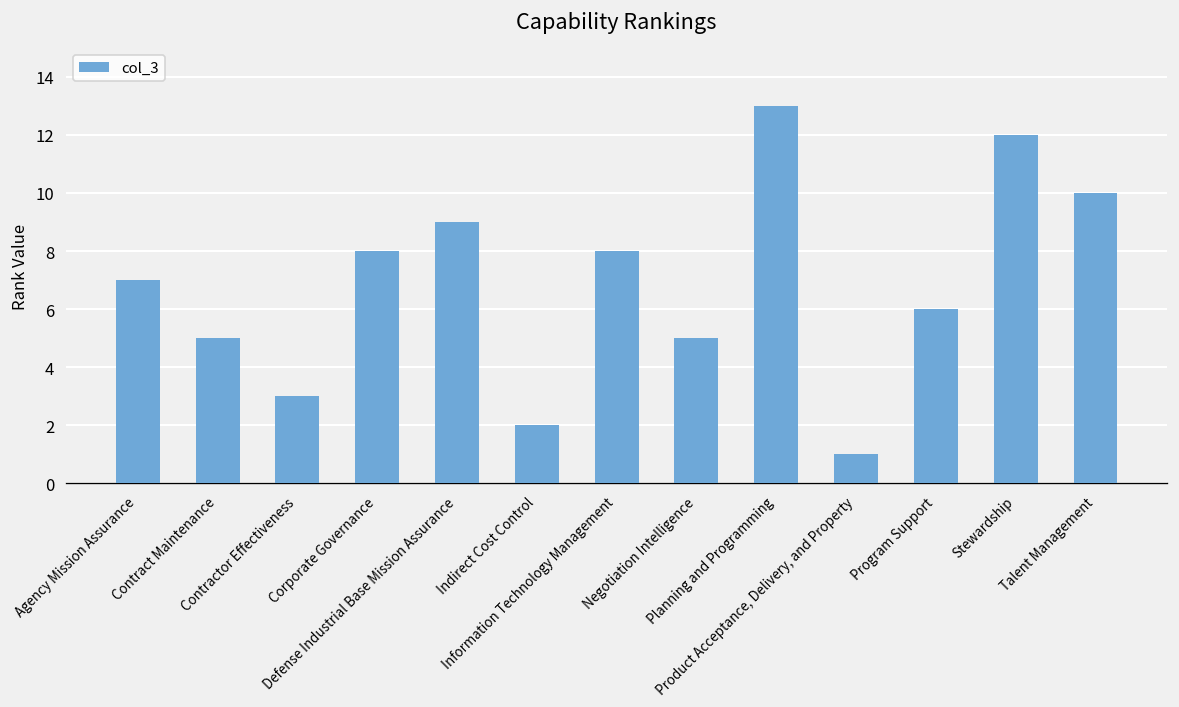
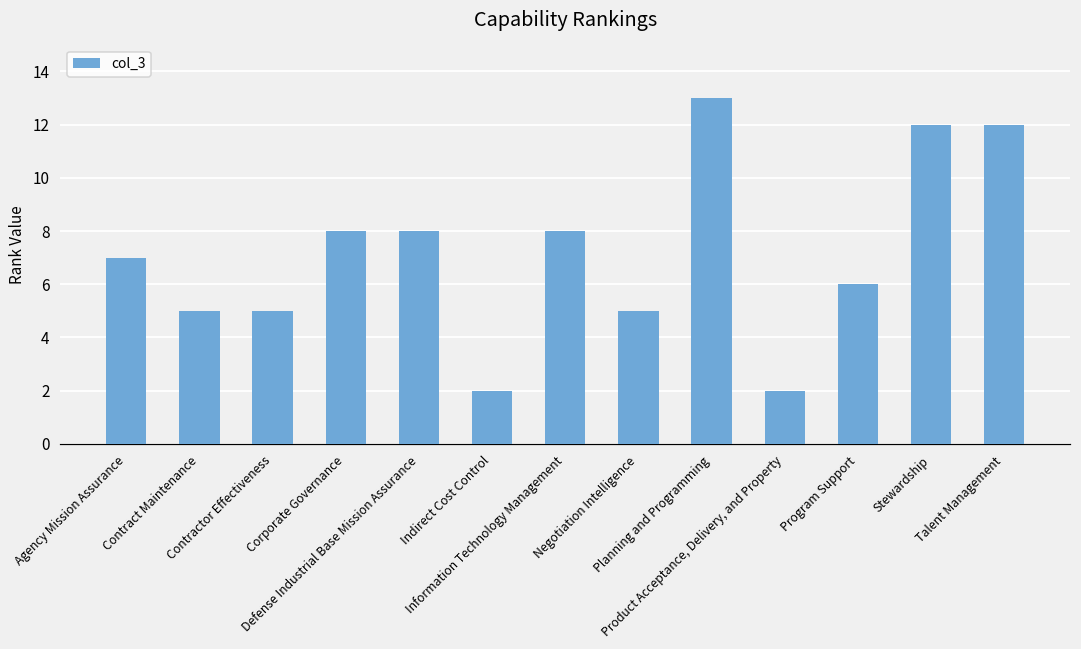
  {
    "Agency Mission Assurance": 7,
    "Contract Maintenance": 5,
-   "Contractor Effectiveness": 3,
+   "Contractor Effectiveness": 5,
    "Corporate Governance": 8,
-   "Defense Industrial Base Mission Assurance": 9,
+   "Defense Industrial Base Mission Assurance": 8,
    "Indirect Cost Control": 2,
    "Information Technology Management": 8,
    "Negotiation Intelligence": 5,
    "Planning and Programming": 13,
-   "Product Acceptance, Delivery, and Property": 1,
+   "Product Acceptance, Delivery, and Property": 2,
    "Program Support": 6,
    "Stewardship": 12,
-   "Talent Management": 10
+   "Talent Management": 12
  }
